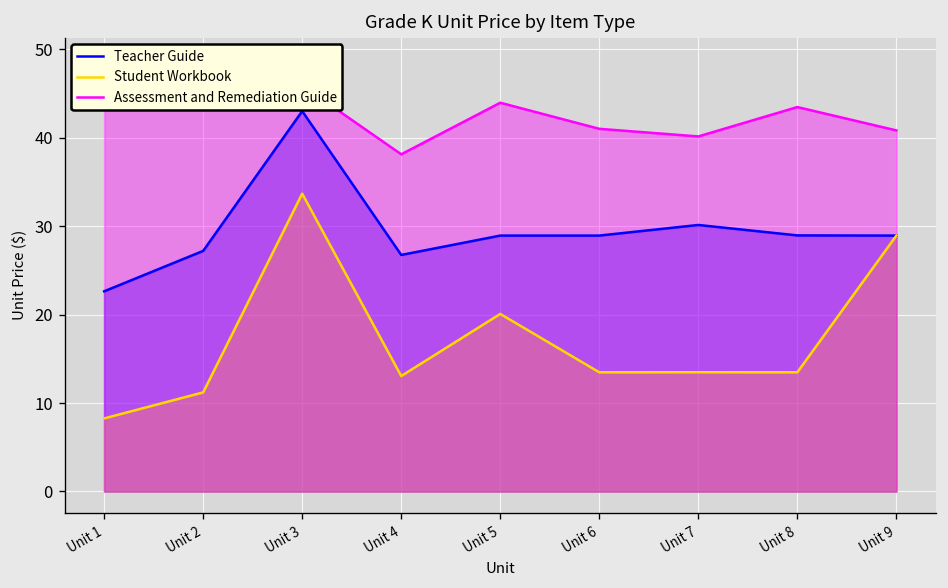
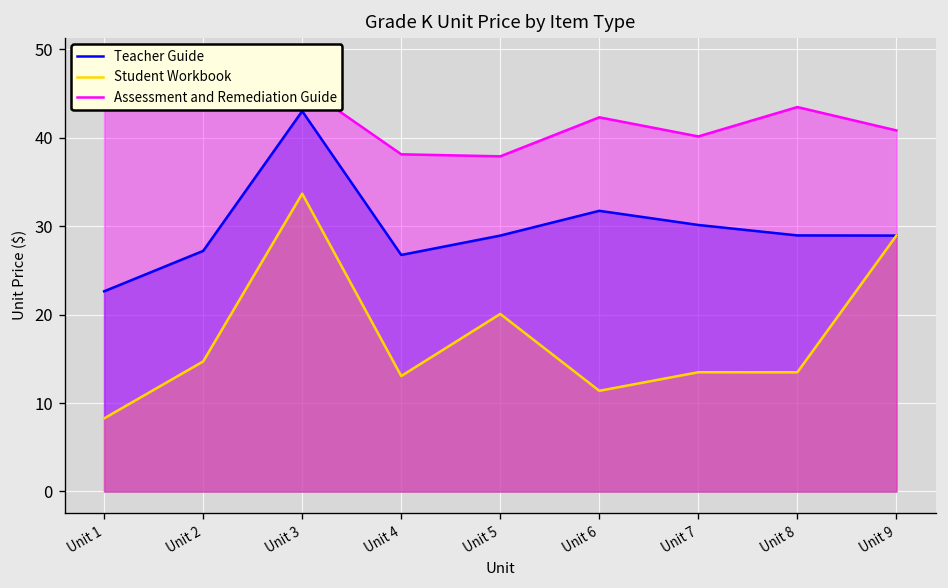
  {
    "Teacher Guide": {
      "Unit 1": 23,
      "Unit 2": 27,
      "Unit 3": 43,
      "Unit 4": 27,
      "Unit 5": 29,
-     "Unit 6": 29,
+     "Unit 6": 32,
      "Unit 7": 30,
      "Unit 8": 29
    },
    "Student Workbook": {
      "Unit 1": 8,
-     "Unit 2": 11,
+     "Unit 2": 15,
      "Unit 3": 34,
      "Unit 4": 13,
      "Unit 5": 20,
-     "Unit 6": 13,
+     "Unit 6": 11,
      "Unit 7": 13,
      "Unit 8": 13
    },
    "Assessment and Remediation Guide": {
      "Unit 4": 38,
-     "Unit 5": 44,
-     "Unit 6": 41,
+     "Unit 5": 38,
+     "Unit 6": 42,
      "Unit 7": 40,
      "Unit 8": 43,
      "Unit 9": 41
    }
  }
